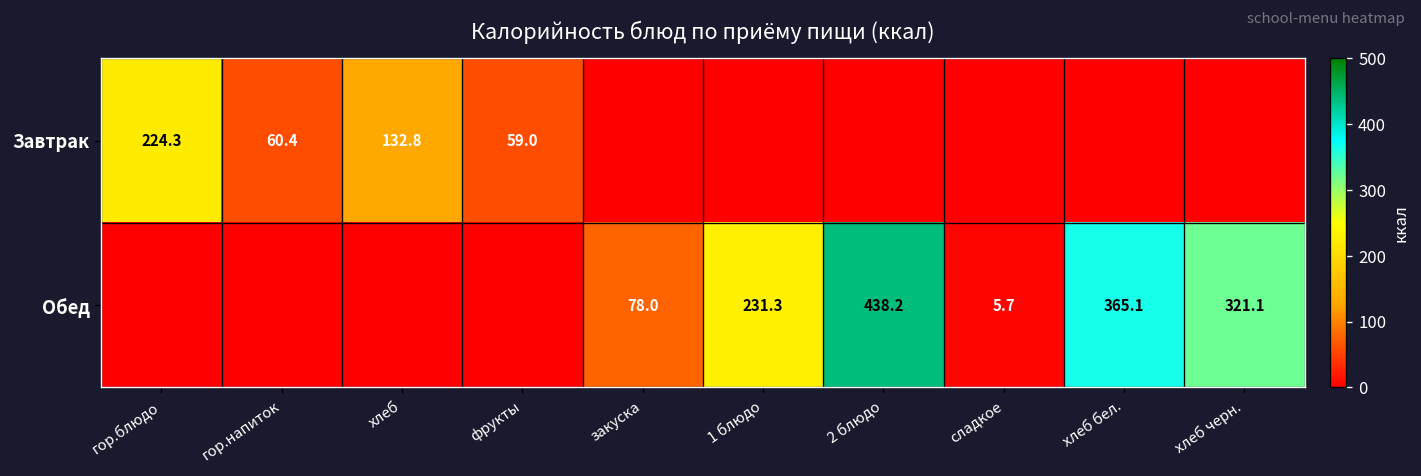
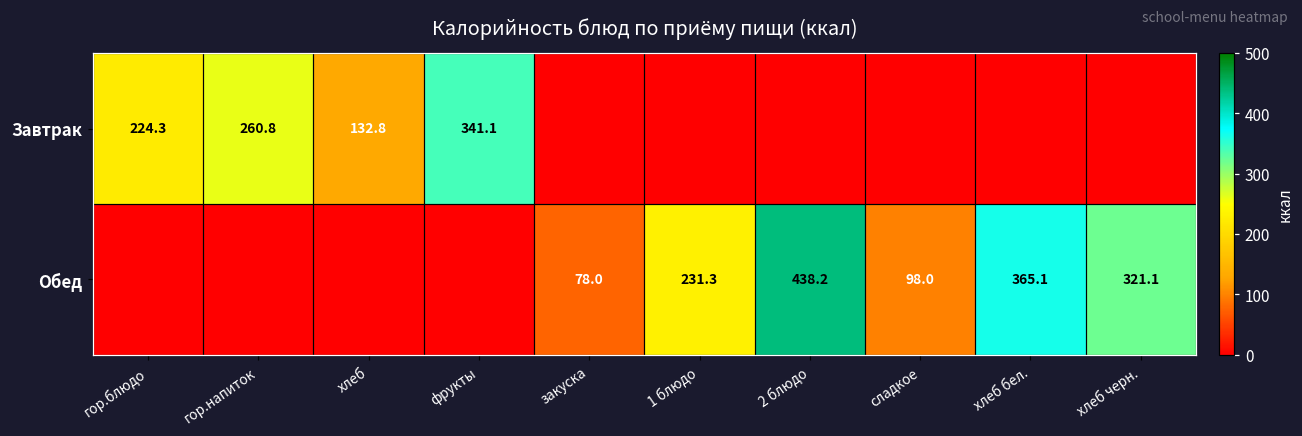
  {
    "Завтрак": {
      "гор.блюдо": 224.3,
-     "гор.напиток": 60.4,
+     "гор.напиток": 260.8,
      "хлеб": 132.8,
-     "фрукты": 59.0
+     "фрукты": 341.1
    },
    "Обед": {
      "закуска": 78.0,
      "1 блюдо": 231.3,
      "2 блюдо": 438.2,
-     "сладкое": 5.7,
+     "сладкое": 98.0,
      "хлеб бел.": 365.1,
      "хлеб черн.": 321.1
    }
  }
